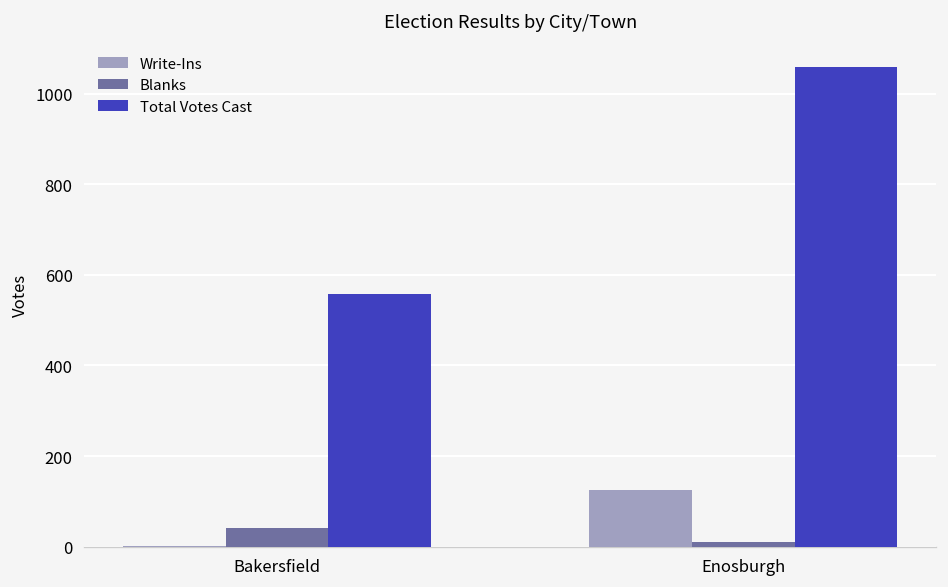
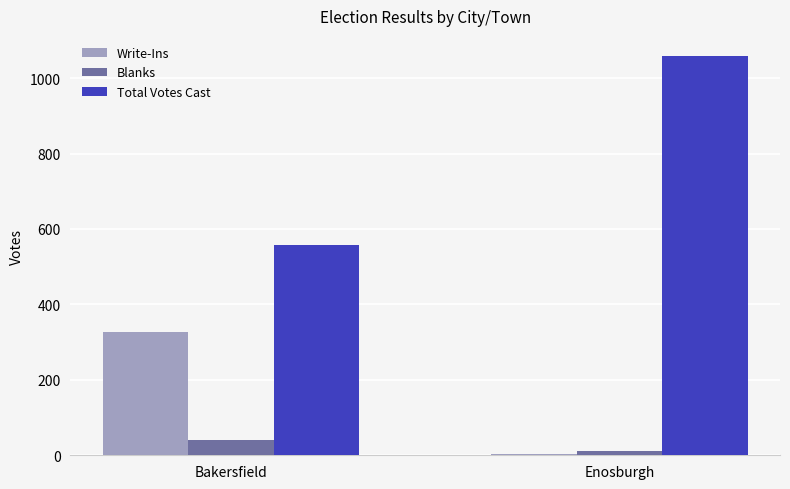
  {
    "Write-Ins": {
-     "Bakersfield": 0,
-     "Enosburgh": 130
+     "Bakersfield": 330,
+     "Enosburgh": 0
    },
    "Blanks": {
      "Bakersfield": 40,
      "Enosburgh": 10
    },
    "Total Votes Cast": {
      "Bakersfield": 560,
      "Enosburgh": 1060
    }
  }
